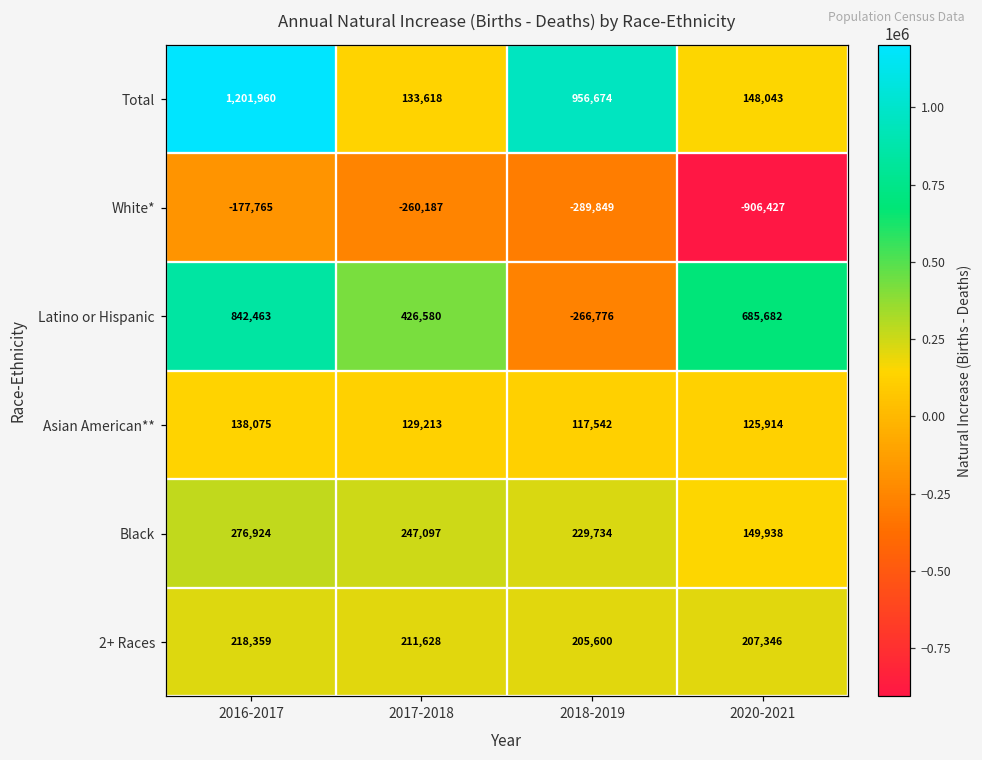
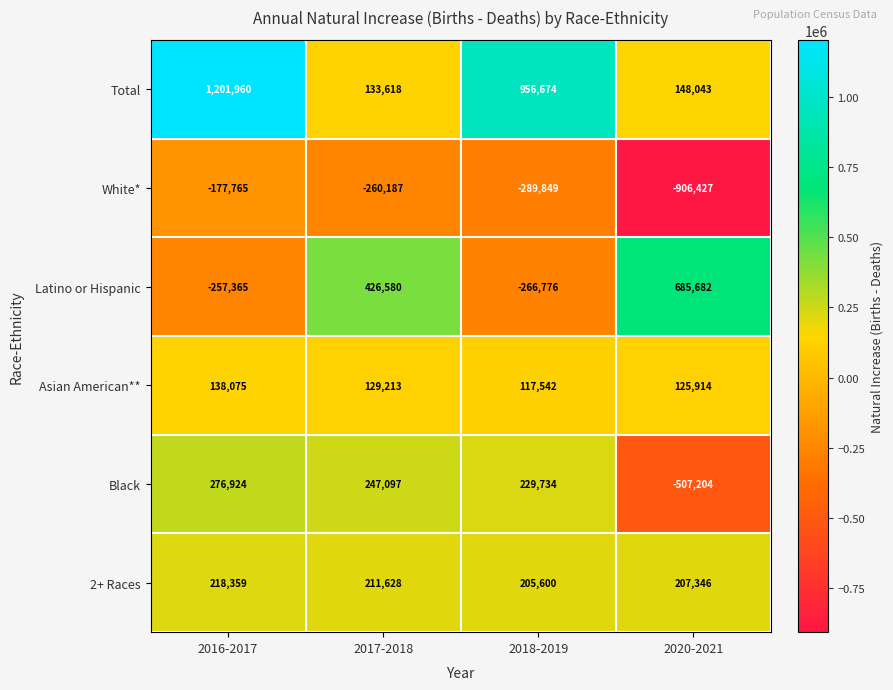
  {
    "Total": {
      "2016-2017": "1,201,960",
      "2017-2018": "133,618",
      "2018-2019": "956,674",
      "2020-2021": "148,043"
    },
    "White*": {
      "2016-2017": "-177,765",
      "2017-2018": "-260,187",
      "2018-2019": "-289,849",
      "2020-2021": "-906,427"
    },
    "Latino or Hispanic": {
-     "2016-2017": "842,463",
+     "2016-2017": "-257,365",
      "2017-2018": "426,580",
      "2018-2019": "-266,776",
      "2020-2021": "685,682"
    },
    "Asian American**": {
      "2016-2017": "138,075",
      "2017-2018": "129,213",
      "2018-2019": "117,542",
      "2020-2021": "125,914"
    },
    "Black": {
      "2016-2017": "276,924",
      "2017-2018": "247,097",
      "2018-2019": "229,734",
-     "2020-2021": "149,938"
+     "2020-2021": "-507,204"
    },
    "2+ Races": {
      "2016-2017": "218,359",
      "2017-2018": "211,628",
      "2018-2019": "205,600",
      "2020-2021": "207,346"
    }
  }
